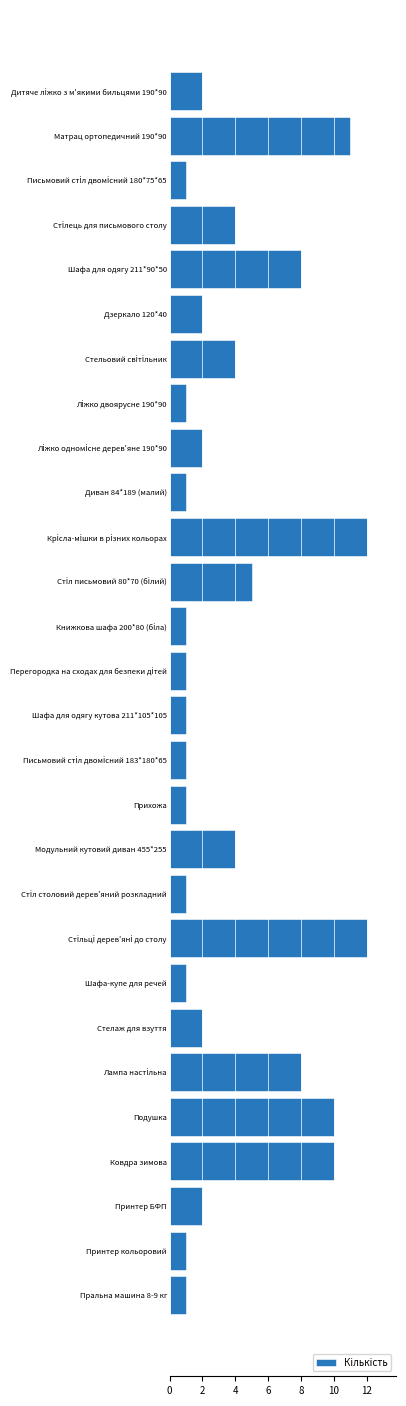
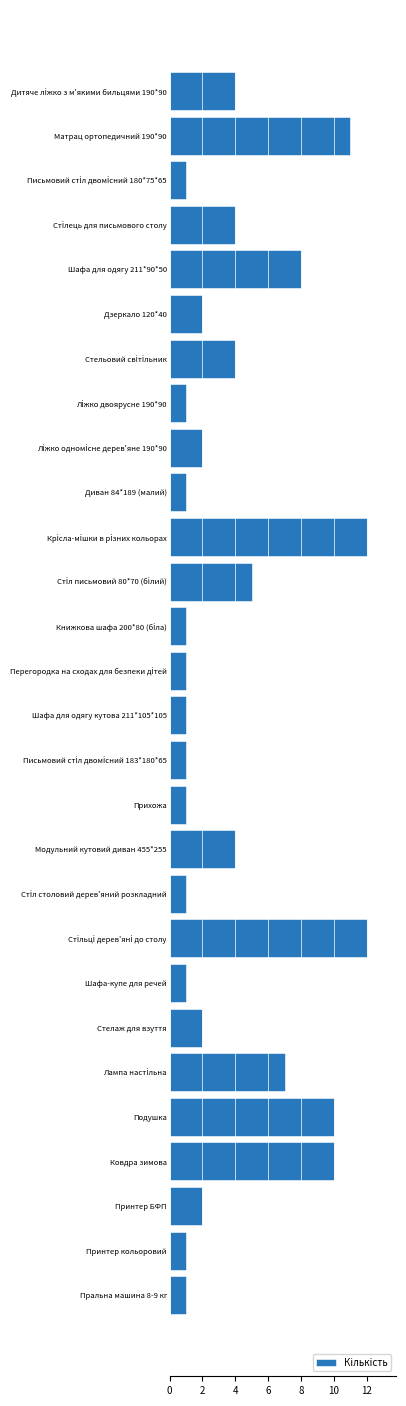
  {
-   "Дитяче ліжко з м'якими бильцями 190*90": 2,
+   "Дитяче ліжко з м'якими бильцями 190*90": 4,
    "Матрац ортопедичний 190*90": 11,
    "Письмовий стіл двомісний 180*75*65": 1,
    "Стілець для письмового столу": 4,
    "Шафа для одягу 211*90*50": 8,
    "Дзеркало 120*40": 2,
    "Стельовий світільник": 4,
    "Ліжко двоярусне 190*90": 1,
    "Ліжко одномісне дерев'яне 190*90": 2,
    "Диван 84*189 (малий)": 1,
    "Крісла-мішки в різних кольорах": 12,
    "Стіл письмовий 80*70 (білий)": 5,
    "Книжкова шафа 200*80 (біла)": 1,
    "Перегородка на сходах для безпеки дітей": 1,
    "Шафа для одягу кутова 211*105*105": 1,
    "Письмовий стіл двомісний 183*180*65": 1,
    "Прихожа": 1,
    "Модульний кутовий диван 455*255": 4,
    "Стіл столовий дерев'яний розкладний": 1,
    "Стільці дерев'яні до столу": 12,
    "Шафа-купе для речей": 1,
    "Стелаж для взуття": 2,
-   "Лампа настільна": 8,
+   "Лампа настільна": 7,
    "Подушка": 10,
    "Ковдра зимова": 10,
    "Принтер БФП": 2,
    "Принтер кольоровий": 1,
    "Пральна машина 8-9 кг": 1
  }
